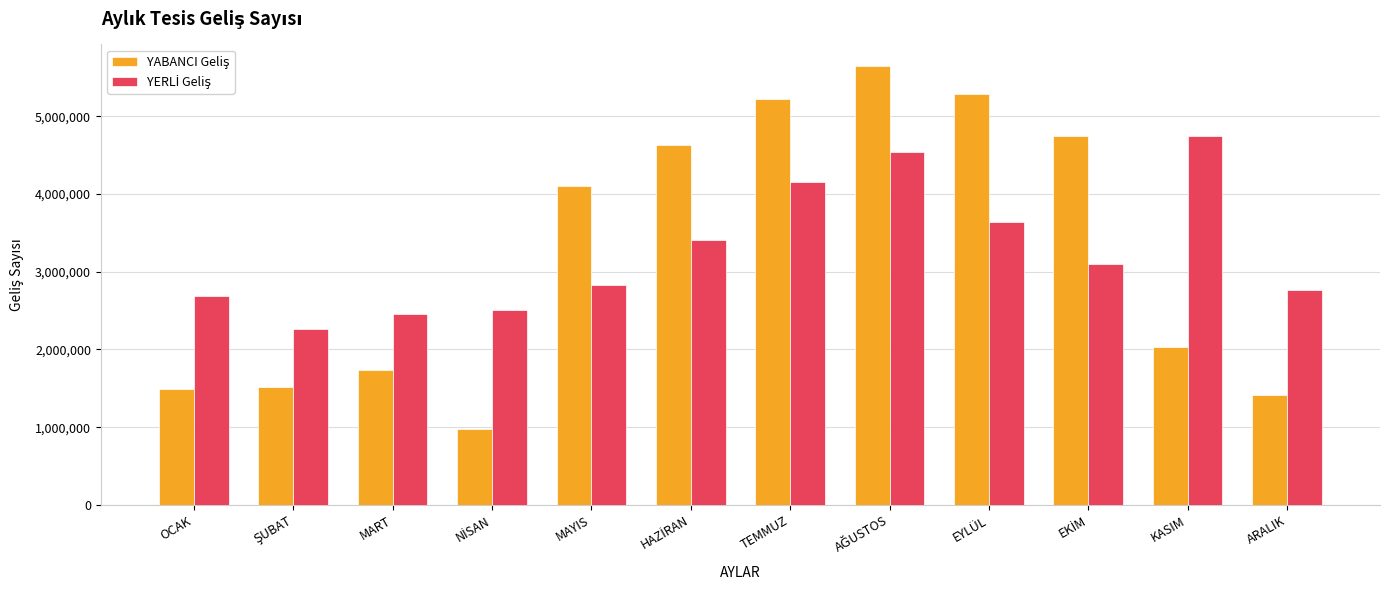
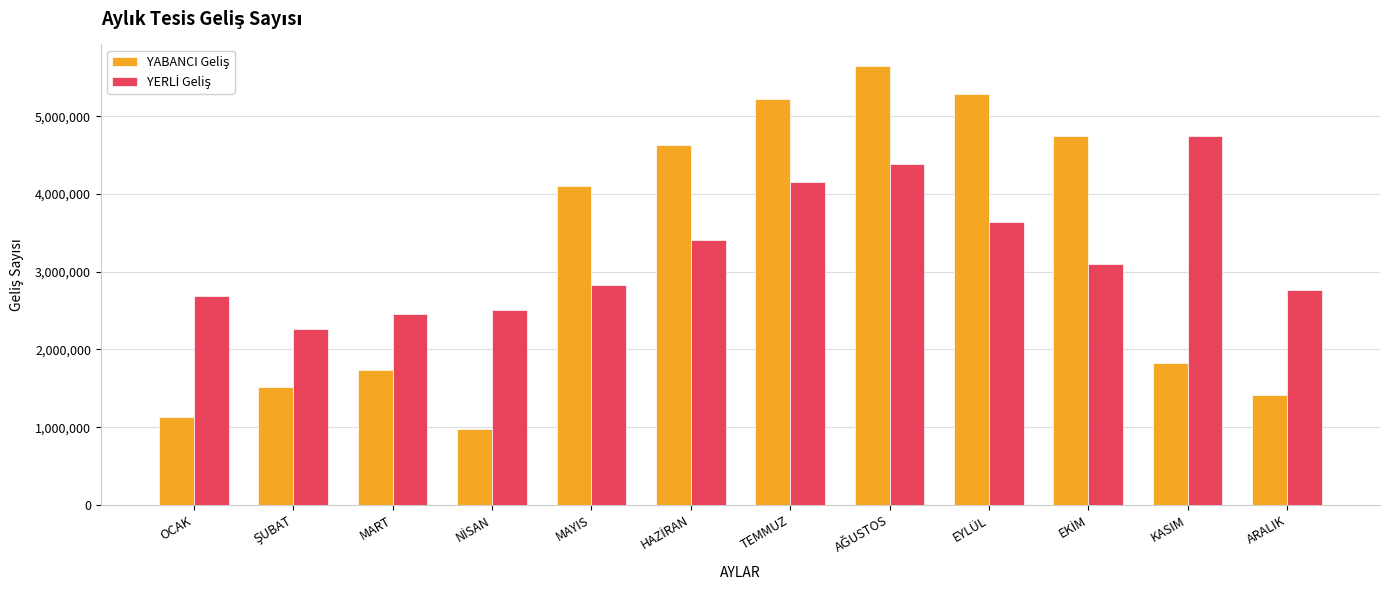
  {
    "YABANCI Geliş": {
-     "OCAK": "1,500,000",
+     "OCAK": "1,100,000",
      "ŞUBAT": "1,500,000",
      "MART": "1,700,000",
      "NİSAN": "1,000,000",
      "MAYIS": "4,100,000",
      "HAZİRAN": "4,600,000",
      "TEMMUZ": "5,200,000",
      "AĞUSTOS": "5,600,000",
      "EYLÜL": "5,300,000",
      "EKİM": "4,700,000",
-     "KASIM": "2,000,000",
+     "KASIM": "1,800,000",
      "ARALIK": "1,400,000"
    },
    "YERLİ Geliş": {
      "OCAK": "2,700,000",
      "ŞUBAT": "2,300,000",
      "MART": "2,500,000",
      "NİSAN": "2,500,000",
      "MAYIS": "2,800,000",
      "HAZİRAN": "3,400,000",
      "TEMMUZ": "4,200,000",
-     "AĞUSTOS": "4,500,000",
+     "AĞUSTOS": "4,400,000",
      "EYLÜL": "3,600,000",
      "EKİM": "3,100,000",
      "KASIM": "4,700,000",
      "ARALIK": "2,800,000"
    }
  }
